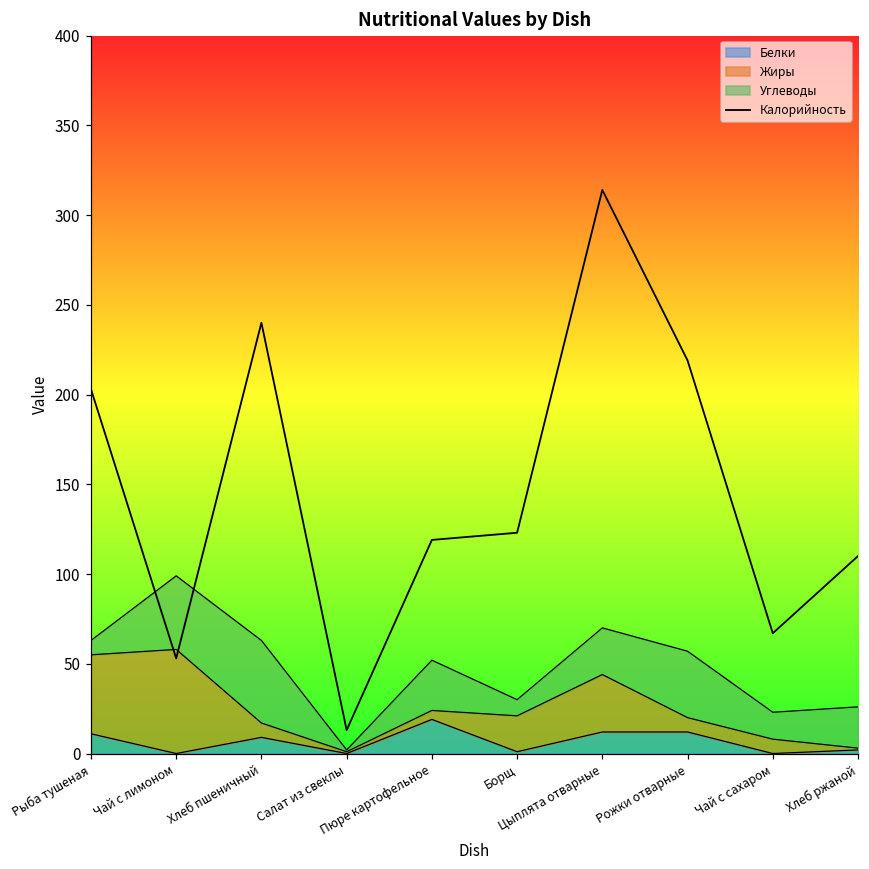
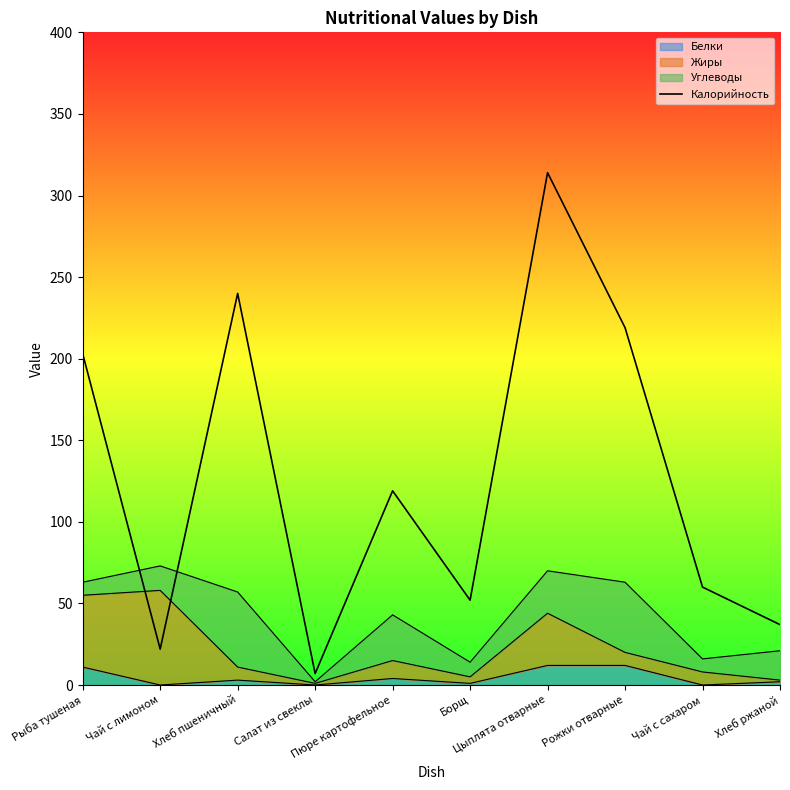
  {
    "Белки": {
      "Рыба тушеная": 11,
      "Чай с лимоном": 0,
-     "Хлеб пшеничный": 9,
-     "Пюре картофельное": 19,
+     "Хлеб пшеничный": 3,
+     "Пюре картофельное": 4,
      "Борщ": 1,
      "Цыплята отварные": 12,
      "Рожки отварные": 12,
      "Чай с сахаром": 0
    },
    "Жиры": {
      "Чай с лимоном": 58,
      "Хлеб пшеничный": 8,
-     "Пюре картофельное": 5,
-     "Борщ": 20,
+     "Пюре картофельное": 11,
+     "Борщ": 4,
      "Чай с сахаром": 8
    },
    "Углеводы": {
-     "Чай с лимоном": 41,
+     "Чай с лимоном": 15,
      "Хлеб пшеничный": 46,
      "Пюре картофельное": 28,
      "Борщ": 9,
-     "Рожки отварные": 37,
-     "Чай с сахаром": 15,
-     "Хлеб ржаной": 23
+     "Рожки отварные": 43,
+     "Чай с сахаром": 8,
+     "Хлеб ржаной": 18
    },
    "Калорийность": {
      "Рыба тушеная": 203,
-     "Чай с лимоном": 53,
+     "Чай с лимоном": 22,
      "Хлеб пшеничный": 240,
-     "Салат из свеклы": 13,
+     "Салат из свеклы": 7,
      "Пюре картофельное": 119,
-     "Борщ": 123,
+     "Борщ": 52,
      "Цыплята отварные": 314,
      "Рожки отварные": 219,
-     "Чай с сахаром": 67,
-     "Хлеб ржаной": 110
+     "Чай с сахаром": 60,
+     "Хлеб ржаной": 37
    }
  }
